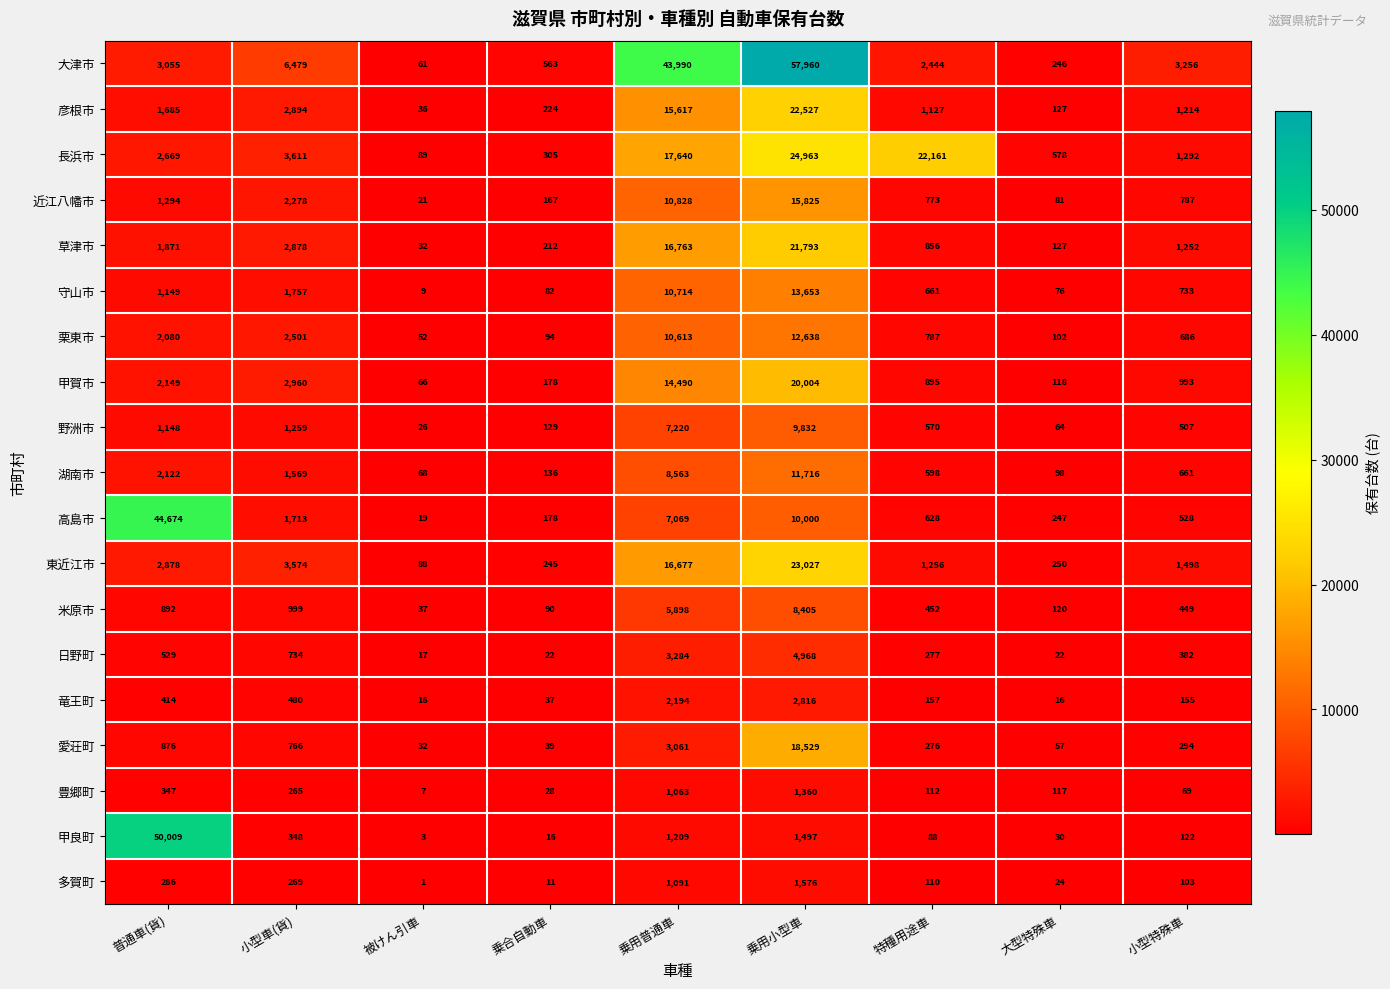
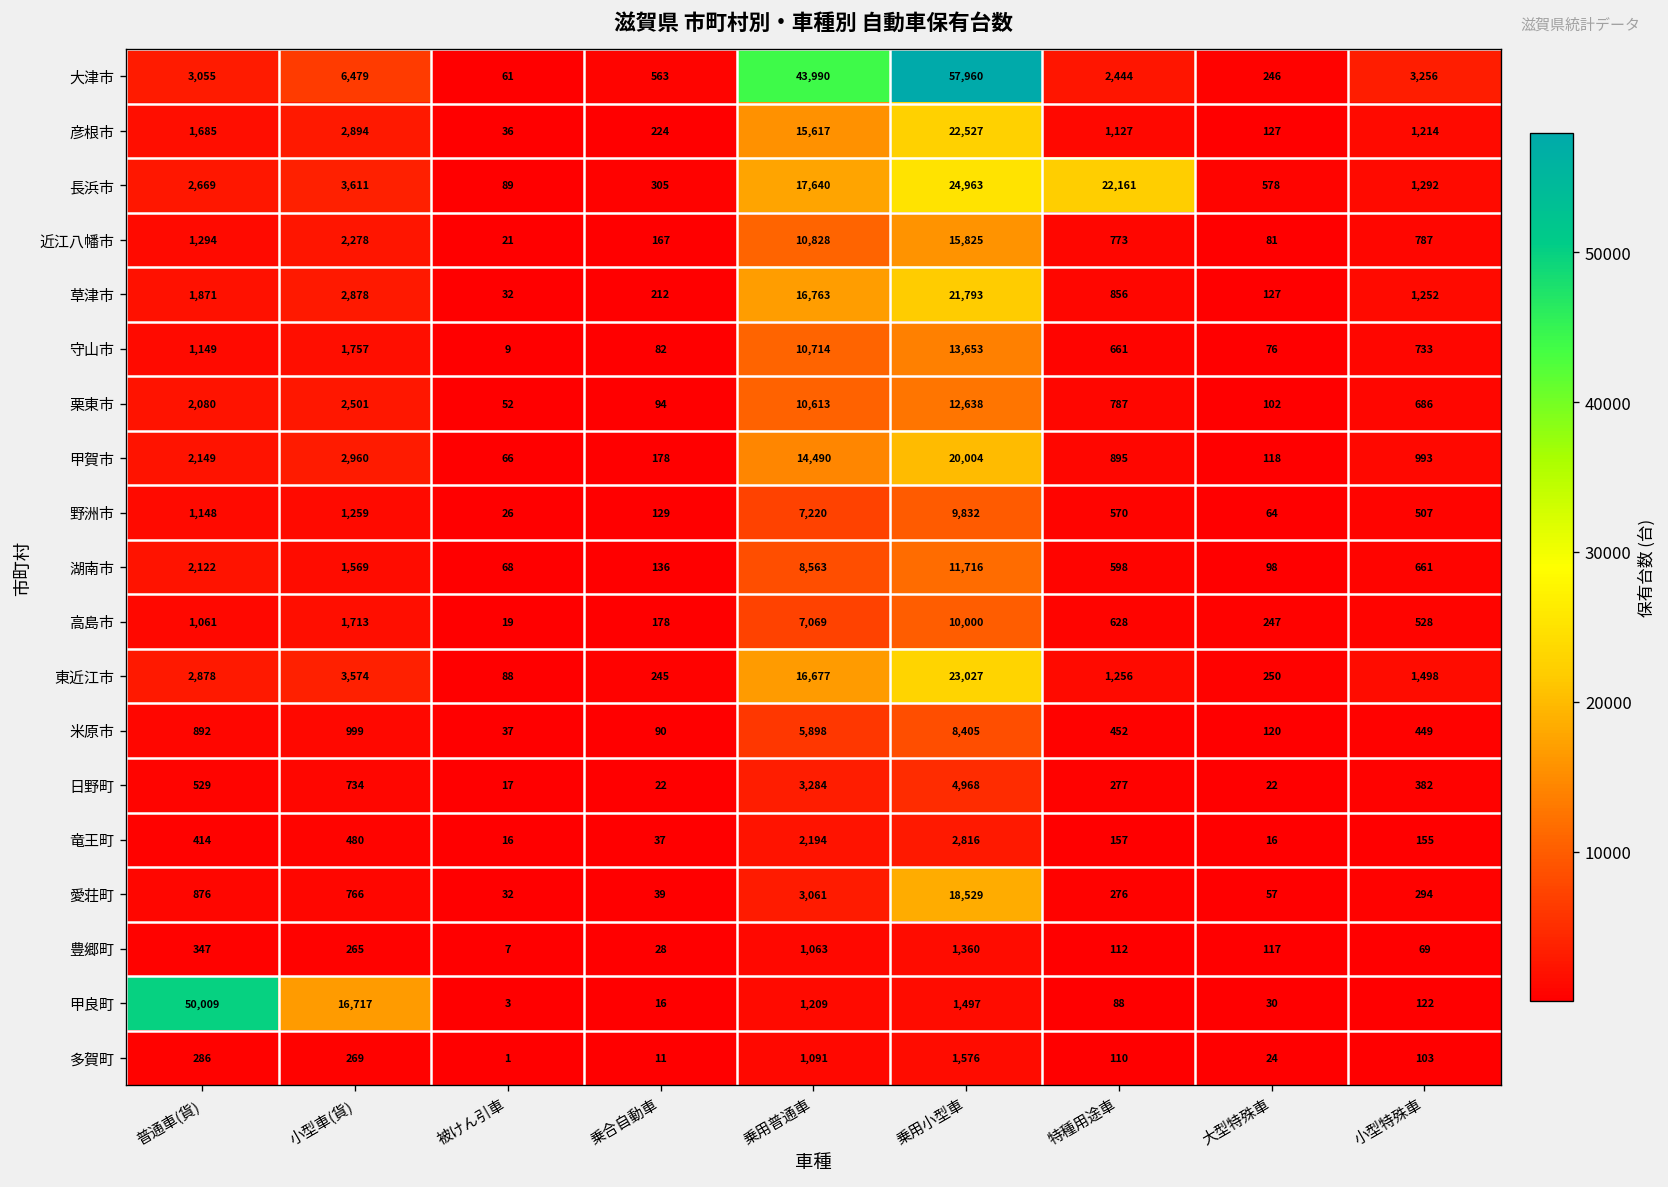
  {
    "大津市": {
      "普通車(貨)": "3,055",
      "小型車(貨)": "6,479",
      "被けん引車": "61",
      "乗合自動車": "563",
      "乗用普通車": "43,990",
      "乗用小型車": "57,960",
      "特種用途車": "2,444",
      "大型特殊車": "246",
      "小型特殊車": "3,256"
    },
    "彦根市": {
      "普通車(貨)": "1,685",
      "小型車(貨)": "2,894",
      "被けん引車": "36",
      "乗合自動車": "224",
      "乗用普通車": "15,617",
      "乗用小型車": "22,527",
      "特種用途車": "1,127",
      "大型特殊車": "127",
      "小型特殊車": "1,214"
    },
    "長浜市": {
      "普通車(貨)": "2,669",
      "小型車(貨)": "3,611",
      "被けん引車": "89",
      "乗合自動車": "305",
      "乗用普通車": "17,640",
      "乗用小型車": "24,963",
      "特種用途車": "22,161",
      "大型特殊車": "578",
      "小型特殊車": "1,292"
    },
    "近江八幡市": {
      "普通車(貨)": "1,294",
      "小型車(貨)": "2,278",
      "被けん引車": "21",
      "乗合自動車": "167",
      "乗用普通車": "10,828",
      "乗用小型車": "15,825",
      "特種用途車": "773",
      "大型特殊車": "81",
      "小型特殊車": "787"
    },
    "草津市": {
      "普通車(貨)": "1,871",
      "小型車(貨)": "2,878",
      "被けん引車": "32",
      "乗合自動車": "212",
      "乗用普通車": "16,763",
      "乗用小型車": "21,793",
      "特種用途車": "856",
      "大型特殊車": "127",
      "小型特殊車": "1,252"
    },
    "守山市": {
      "普通車(貨)": "1,149",
      "小型車(貨)": "1,757",
      "被けん引車": "9",
      "乗合自動車": "82",
      "乗用普通車": "10,714",
      "乗用小型車": "13,653",
      "特種用途車": "661",
      "大型特殊車": "76",
      "小型特殊車": "733"
    },
    "栗東市": {
      "普通車(貨)": "2,080",
      "小型車(貨)": "2,501",
      "被けん引車": "52",
      "乗合自動車": "94",
      "乗用普通車": "10,613",
      "乗用小型車": "12,638",
      "特種用途車": "787",
      "大型特殊車": "102",
      "小型特殊車": "686"
    },
    "甲賀市": {
      "普通車(貨)": "2,149",
      "小型車(貨)": "2,960",
      "被けん引車": "66",
      "乗合自動車": "178",
      "乗用普通車": "14,490",
      "乗用小型車": "20,004",
      "特種用途車": "895",
      "大型特殊車": "118",
      "小型特殊車": "993"
    },
    "野洲市": {
      "普通車(貨)": "1,148",
      "小型車(貨)": "1,259",
      "被けん引車": "26",
      "乗合自動車": "129",
      "乗用普通車": "7,220",
      "乗用小型車": "9,832",
      "特種用途車": "570",
      "大型特殊車": "64",
      "小型特殊車": "507"
    },
    "湖南市": {
      "普通車(貨)": "2,122",
      "小型車(貨)": "1,569",
      "被けん引車": "68",
      "乗合自動車": "136",
      "乗用普通車": "8,563",
      "乗用小型車": "11,716",
      "特種用途車": "598",
      "大型特殊車": "98",
      "小型特殊車": "661"
    },
    "高島市": {
-     "普通車(貨)": "44,674",
+     "普通車(貨)": "1,061",
      "小型車(貨)": "1,713",
      "被けん引車": "19",
      "乗合自動車": "178",
      "乗用普通車": "7,069",
      "乗用小型車": "10,000",
      "特種用途車": "628",
      "大型特殊車": "247",
      "小型特殊車": "528"
    },
    "東近江市": {
      "普通車(貨)": "2,878",
      "小型車(貨)": "3,574",
      "被けん引車": "88",
      "乗合自動車": "245",
      "乗用普通車": "16,677",
      "乗用小型車": "23,027",
      "特種用途車": "1,256",
      "大型特殊車": "250",
      "小型特殊車": "1,498"
    },
    "米原市": {
      "普通車(貨)": "892",
      "小型車(貨)": "999",
      "被けん引車": "37",
      "乗合自動車": "90",
      "乗用普通車": "5,898",
      "乗用小型車": "8,405",
      "特種用途車": "452",
      "大型特殊車": "120",
      "小型特殊車": "449"
    },
    "日野町": {
      "普通車(貨)": "529",
      "小型車(貨)": "734",
      "被けん引車": "17",
      "乗合自動車": "22",
      "乗用普通車": "3,284",
      "乗用小型車": "4,968",
      "特種用途車": "277",
      "大型特殊車": "22",
      "小型特殊車": "382"
    },
    "竜王町": {
      "普通車(貨)": "414",
      "小型車(貨)": "480",
      "被けん引車": "16",
      "乗合自動車": "37",
      "乗用普通車": "2,194",
      "乗用小型車": "2,816",
      "特種用途車": "157",
      "大型特殊車": "16",
      "小型特殊車": "155"
    },
    "愛荘町": {
      "普通車(貨)": "876",
      "小型車(貨)": "766",
      "被けん引車": "32",
      "乗合自動車": "39",
      "乗用普通車": "3,061",
      "乗用小型車": "18,529",
      "特種用途車": "276",
      "大型特殊車": "57",
      "小型特殊車": "294"
    },
    "豊郷町": {
      "普通車(貨)": "347",
      "小型車(貨)": "265",
      "被けん引車": "7",
      "乗合自動車": "28",
      "乗用普通車": "1,063",
      "乗用小型車": "1,360",
      "特種用途車": "112",
      "大型特殊車": "117",
      "小型特殊車": "69"
    },
    "甲良町": {
      "普通車(貨)": "50,009",
-     "小型車(貨)": "348",
+     "小型車(貨)": "16,717",
      "被けん引車": "3",
      "乗合自動車": "16",
      "乗用普通車": "1,209",
      "乗用小型車": "1,497",
      "特種用途車": "88",
      "大型特殊車": "30",
      "小型特殊車": "122"
    },
    "多賀町": {
      "普通車(貨)": "286",
      "小型車(貨)": "269",
      "被けん引車": "1",
      "乗合自動車": "11",
      "乗用普通車": "1,091",
      "乗用小型車": "1,576",
      "特種用途車": "110",
      "大型特殊車": "24",
      "小型特殊車": "103"
    }
  }
